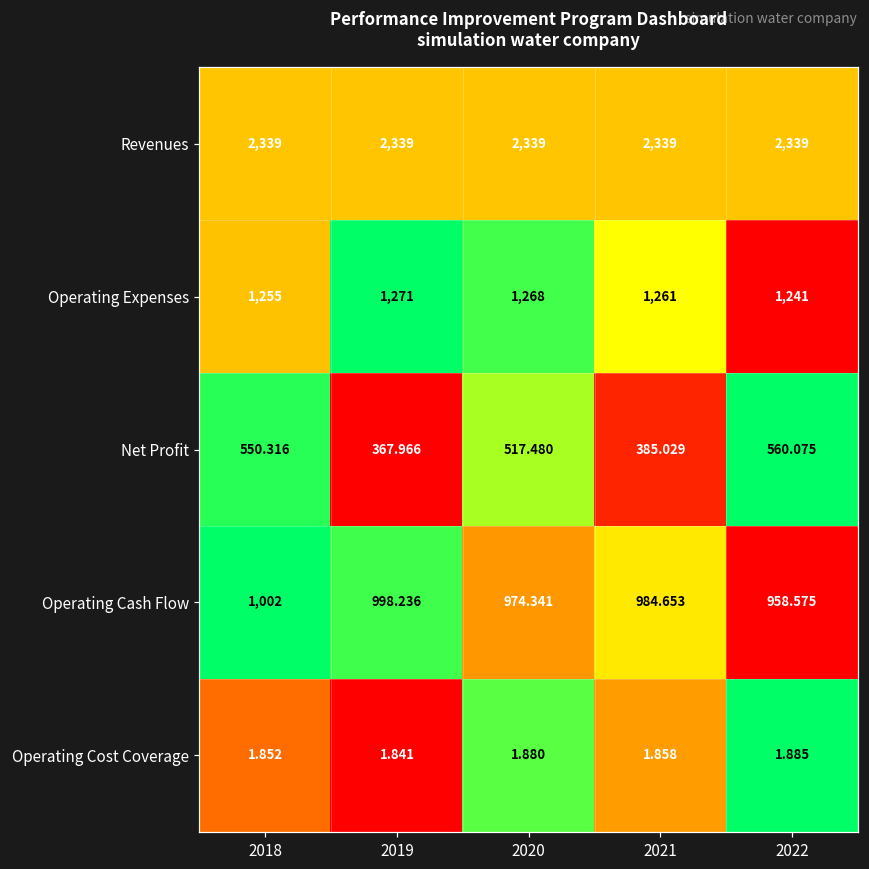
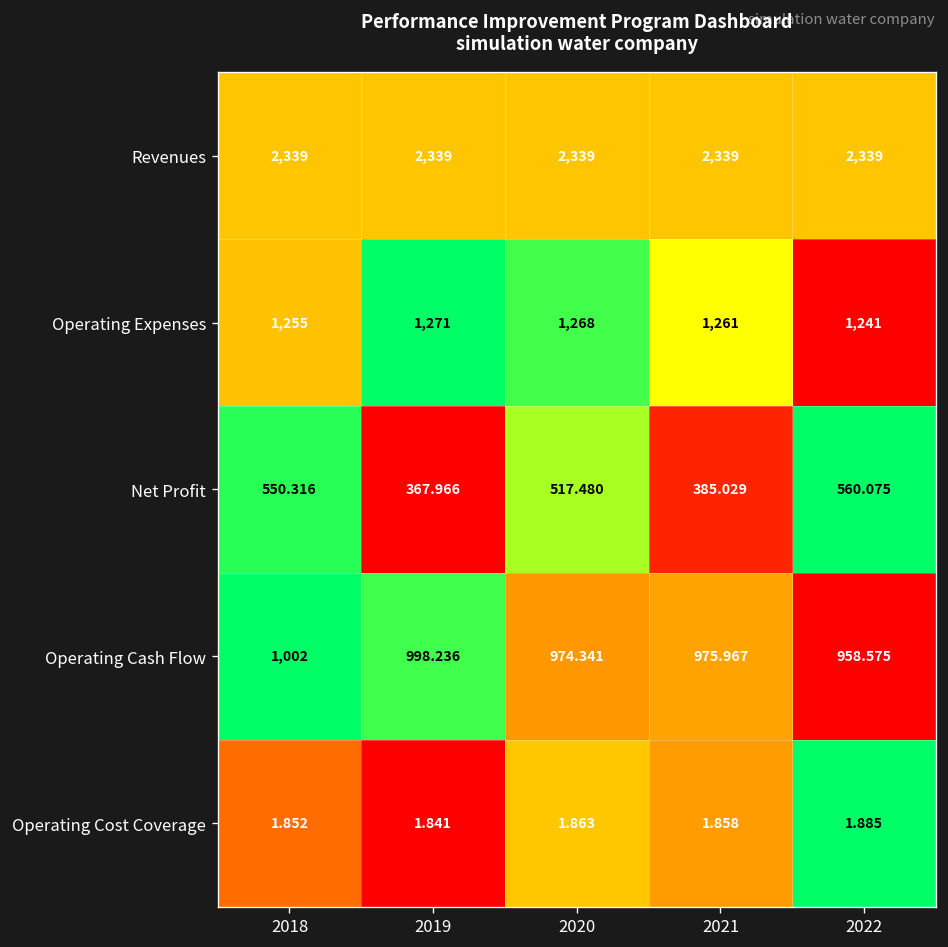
  {
    "Revenues": {
      "2018": "2,339",
      "2019": "2,339",
      "2020": "2,339",
      "2021": "2,339",
      "2022": "2,339"
    },
    "Operating Expenses": {
      "2018": "1,255",
      "2019": "1,271",
      "2020": "1,268",
      "2021": "1,261",
      "2022": "1,241"
    },
    "Net Profit": {
      "2018": "550.316",
      "2019": "367.966",
      "2020": "517.480",
      "2021": "385.029",
      "2022": "560.075"
    },
    "Operating Cash Flow": {
      "2018": "1,002",
      "2019": "998.236",
      "2020": "974.341",
-     "2021": "984.653",
+     "2021": "975.967",
      "2022": "958.575"
    },
    "Operating Cost Coverage": {
      "2018": "1.852",
      "2019": "1.841",
-     "2020": "1.880",
+     "2020": "1.863",
      "2021": "1.858",
      "2022": "1.885"
    }
  }
